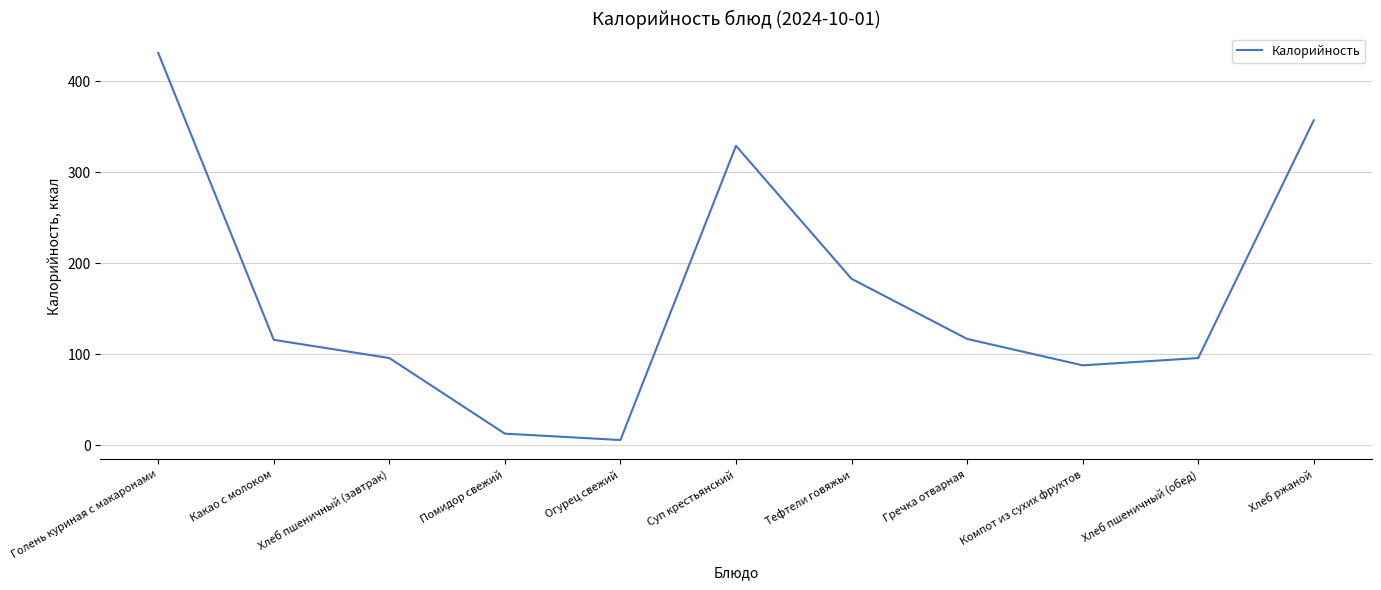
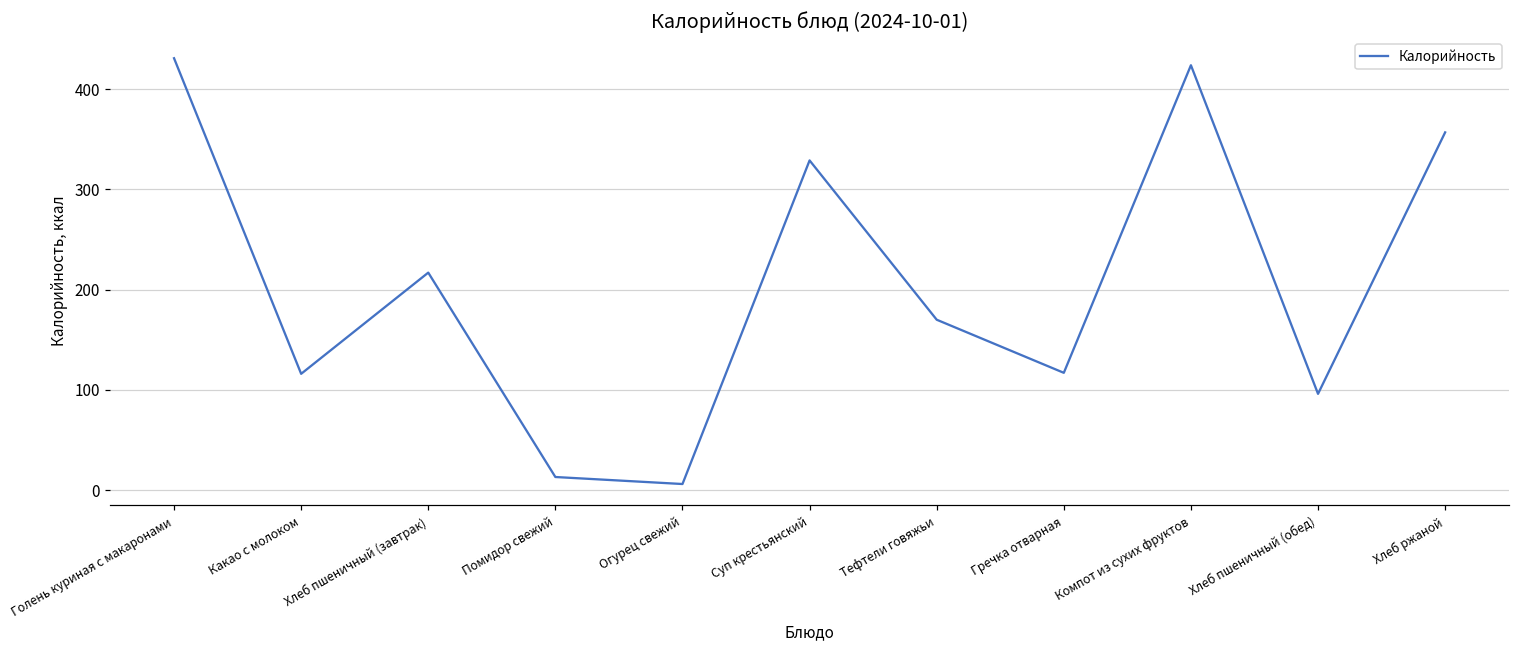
  {
    "Голень куриная с макаронами": 430,
    "Какао с молоком": 120,
-   "Хлеб пшеничный (завтрак)": 100,
+   "Хлеб пшеничный (завтрак)": 220,
    "Помидор свежий": 10,
    "Огурец свежий": 10,
    "Суп крестьянский": 330,
-   "Тефтели говяжьи": 180,
+   "Тефтели говяжьи": 170,
    "Гречка отварная": 120,
-   "Компот из сухих фруктов": 90,
+   "Компот из сухих фруктов": 420,
    "Хлеб пшеничный (обед)": 100,
    "Хлеб ржаной": 360
  }
